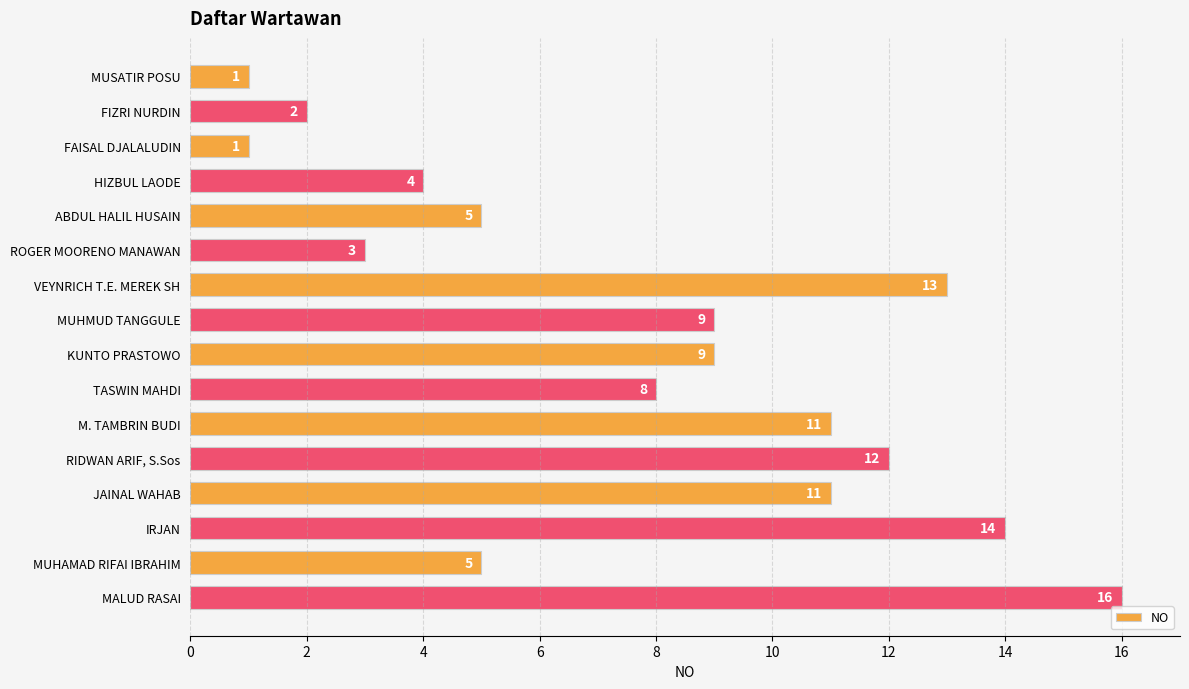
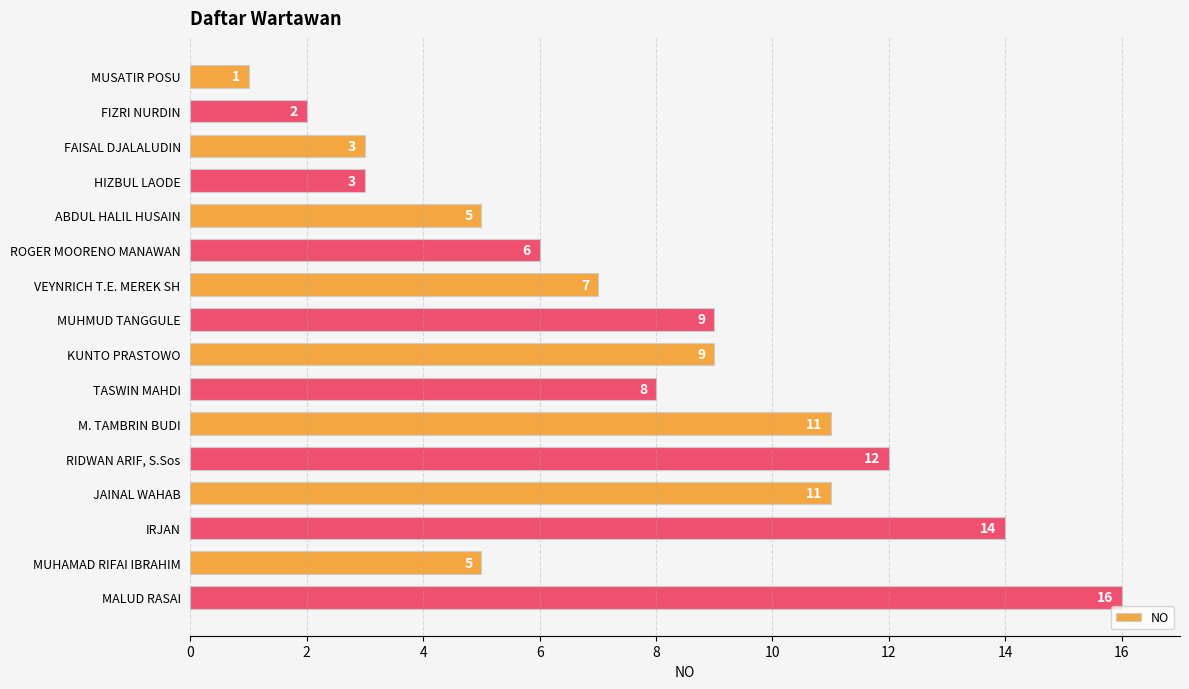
  {
    "MUSATIR POSU": 1,
    "FIZRI NURDIN": 2,
-   "FAISAL DJALALUDIN": 1,
-   "HIZBUL LAODE": 4,
+   "FAISAL DJALALUDIN": 3,
+   "HIZBUL LAODE": 3,
    "ABDUL HALIL HUSAIN": 5,
-   "ROGER MOORENO MANAWAN": 3,
-   "VEYNRICH T.E. MEREK SH": 13,
+   "ROGER MOORENO MANAWAN": 6,
+   "VEYNRICH T.E. MEREK SH": 7,
    "MUHMUD TANGGULE": 9,
    "KUNTO PRASTOWO": 9,
    "TASWIN MAHDI": 8,
    "M. TAMBRIN BUDI": 11,
    "RIDWAN ARIF, S.Sos": 12,
    "JAINAL WAHAB": 11,
    "IRJAN": 14,
    "MUHAMAD RIFAI IBRAHIM": 5,
    "MALUD RASAI": 16
  }
